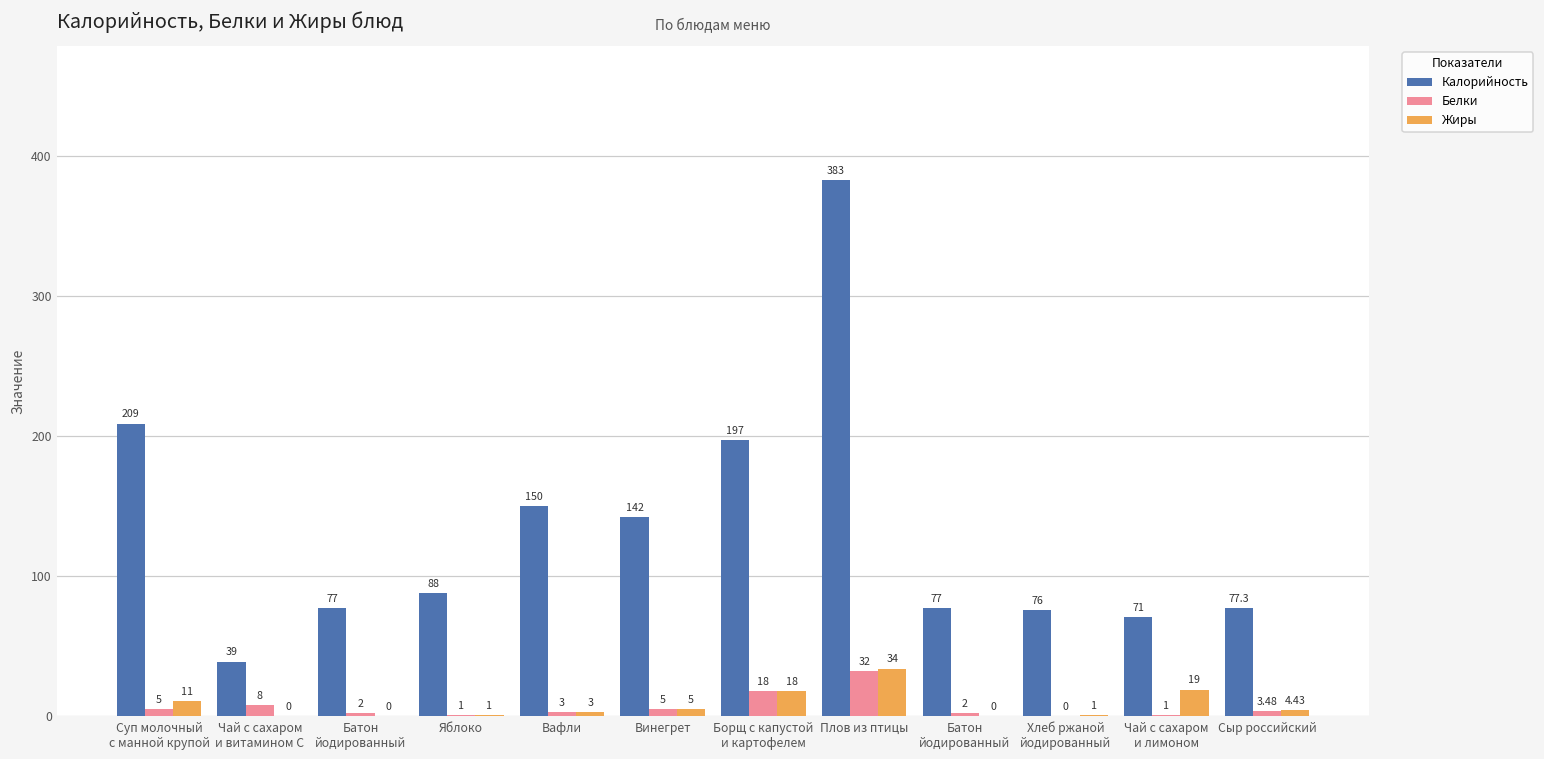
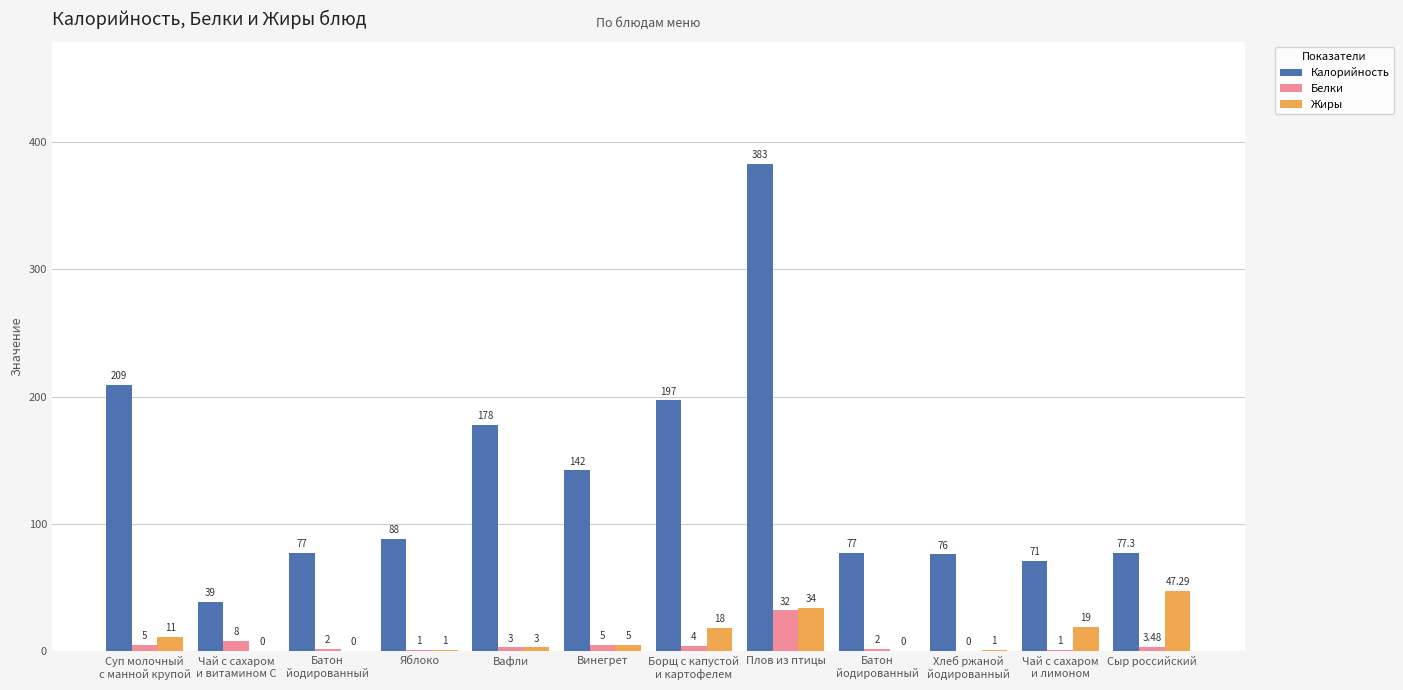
  {
    "Калорийность": {
      "Суп молочный с манной крупой": 209,
      "Чай с сахаром и витамином С": 39,
      "Яблоко": 88,
-     "Вафли": 150,
+     "Вафли": 178,
      "Винегрет": 142,
      "Борщ с капустой и картофелем": 197,
      "Плов из птицы": 383,
      "Хлеб ржаной йодированный": 76,
      "Чай с сахаром и лимоном": 71,
      "Сыр российский": 77.3
    },
    "Белки": {
      "Суп молочный с манной крупой": 5,
      "Чай с сахаром и витамином С": 8,
      "Яблоко": 1,
      "Вафли": 3,
      "Винегрет": 5,
-     "Борщ с капустой и картофелем": 18,
+     "Борщ с капустой и картофелем": 4,
      "Плов из птицы": 32,
      "Хлеб ржаной йодированный": 0,
      "Чай с сахаром и лимоном": 1,
      "Сыр российский": 3.48
    },
    "Жиры": {
      "Суп молочный с манной крупой": 11,
      "Чай с сахаром и витамином С": 0,
      "Яблоко": 1,
      "Вафли": 3,
      "Винегрет": 5,
      "Борщ с капустой и картофелем": 18,
      "Плов из птицы": 34,
      "Хлеб ржаной йодированный": 1,
      "Чай с сахаром и лимоном": 19,
-     "Сыр российский": 4.43
+     "Сыр российский": 47.29
    }
  }
